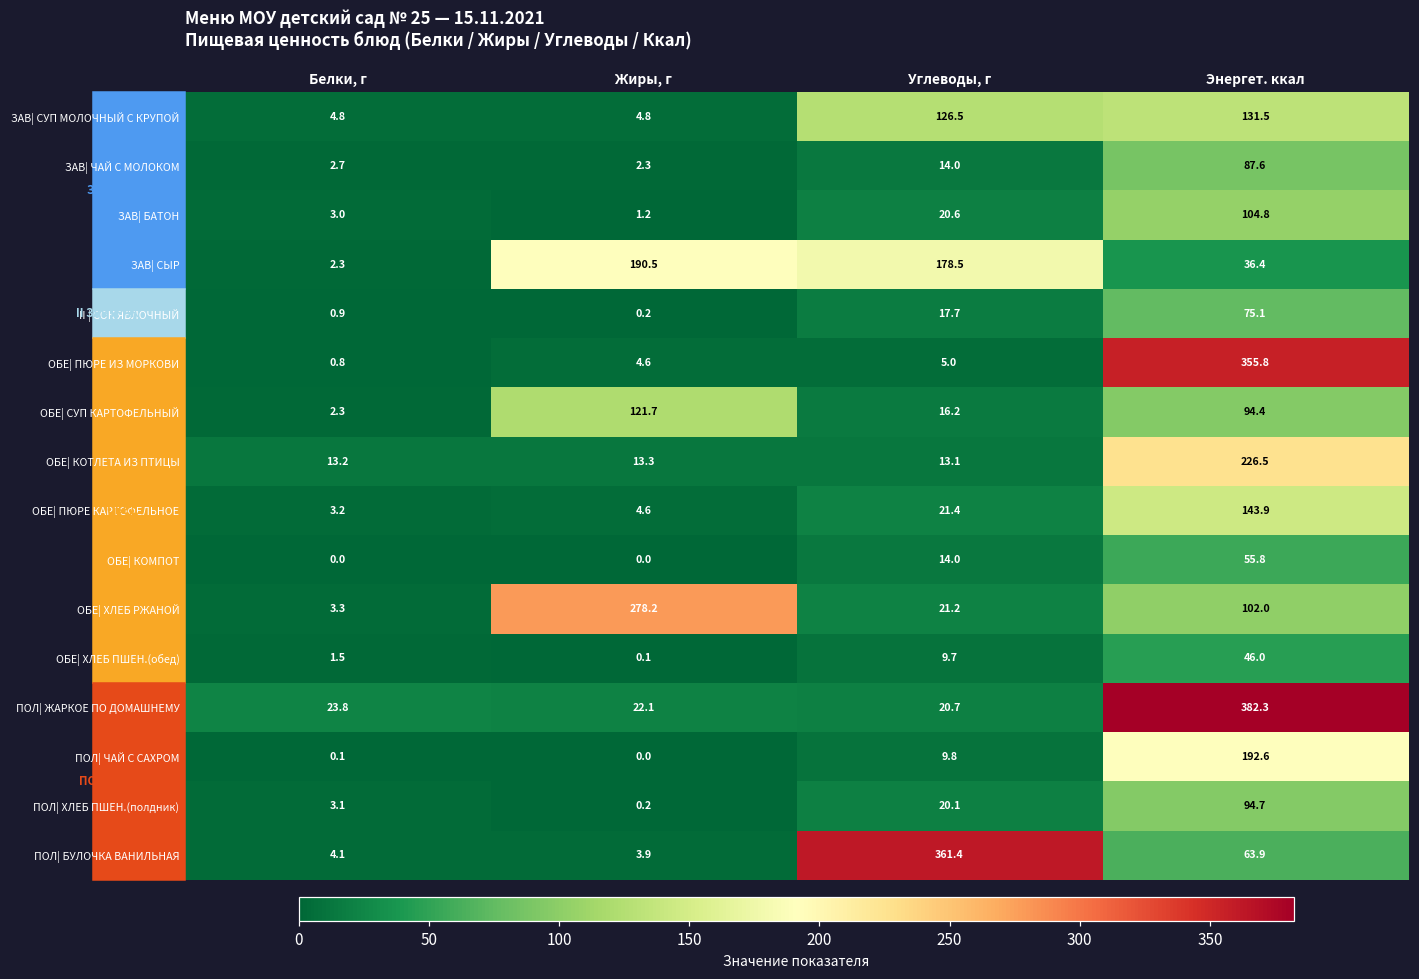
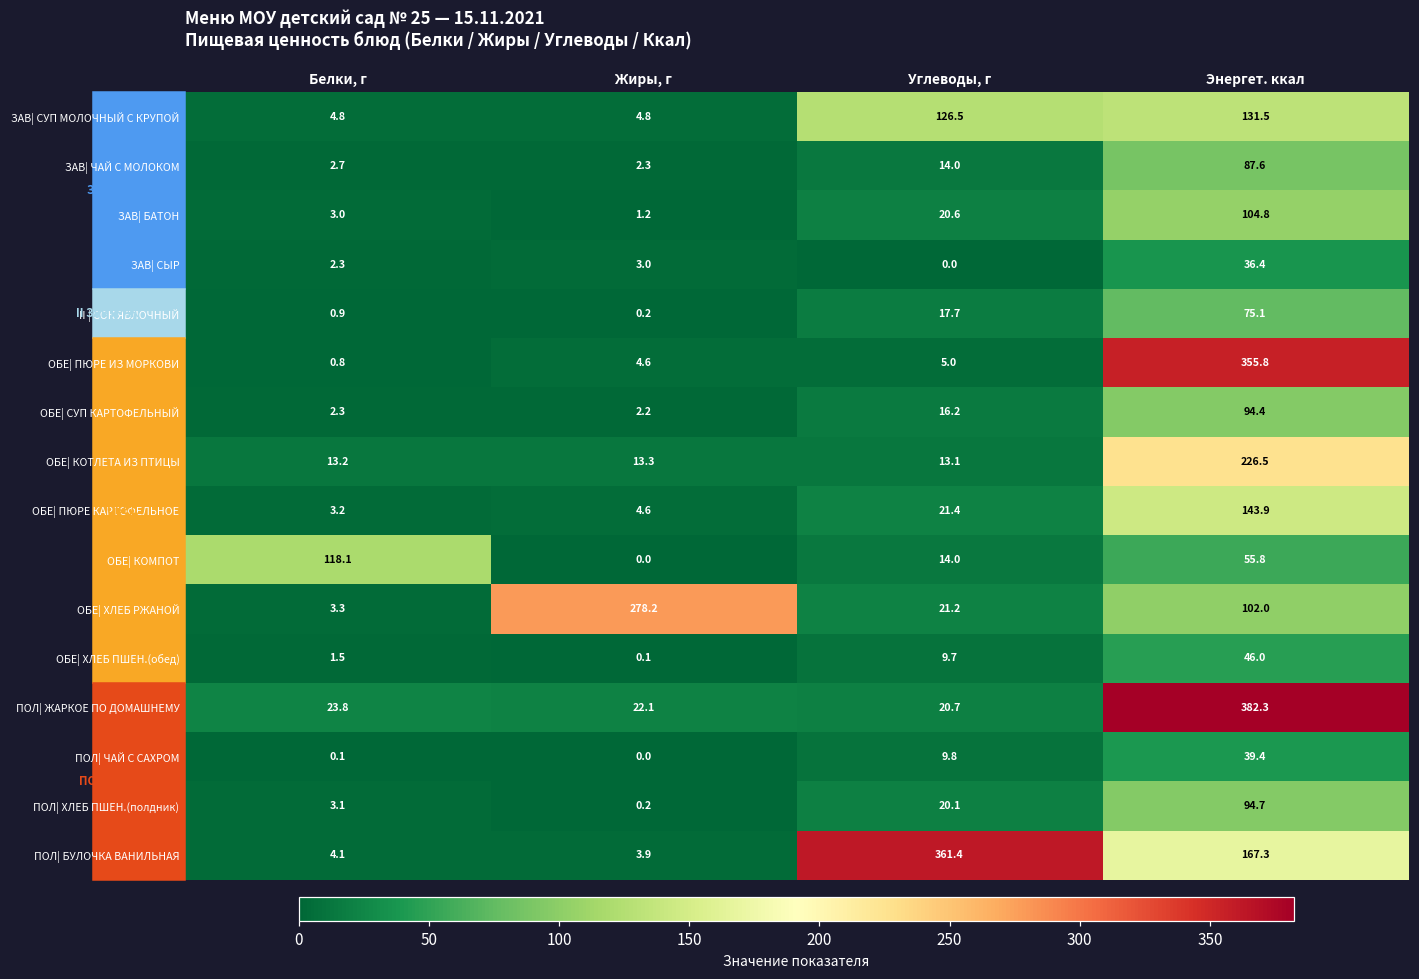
  {
    "ЗАВ| СУП МОЛОЧНЫЙ С КРУПОЙ": {
      "Белки, г": 4.8,
      "Жиры, г": 4.8,
      "Углеводы, г": 126.5,
      "Энергет. ккал": 131.5
    },
    "ЗАВ| ЧАЙ С МОЛОКОМ": {
      "Белки, г": 2.7,
      "Жиры, г": 2.3,
      "Углеводы, г": 14.0,
      "Энергет. ккал": 87.6
    },
    "ЗАВ| БАТОН": {
      "Белки, г": 3.0,
      "Жиры, г": 1.2,
      "Углеводы, г": 20.6,
      "Энергет. ккал": 104.8
    },
    "ЗАВ| СЫР": {
      "Белки, г": 2.3,
-     "Жиры, г": 190.5,
-     "Углеводы, г": 178.5,
+     "Жиры, г": 3.0,
+     "Углеводы, г": 0.0,
      "Энергет. ккал": 36.4
    },
    "II | СОК ЯБЛОЧНЫЙ": {
      "Белки, г": 0.9,
      "Жиры, г": 0.2,
      "Углеводы, г": 17.7,
      "Энергет. ккал": 75.1
    },
    "ОБЕ| ПЮРЕ ИЗ МОРКОВИ": {
      "Белки, г": 0.8,
      "Жиры, г": 4.6,
      "Углеводы, г": 5.0,
      "Энергет. ккал": 355.8
    },
    "ОБЕ| СУП КАРТОФЕЛЬНЫЙ": {
      "Белки, г": 2.3,
-     "Жиры, г": 121.7,
+     "Жиры, г": 2.2,
      "Углеводы, г": 16.2,
      "Энергет. ккал": 94.4
    },
    "ОБЕ| КОТЛЕТА ИЗ ПТИЦЫ": {
      "Белки, г": 13.2,
      "Жиры, г": 13.3,
      "Углеводы, г": 13.1,
      "Энергет. ккал": 226.5
    },
    "ОБЕ| ПЮРЕ КАРТОФЕЛЬНОЕ": {
      "Белки, г": 3.2,
      "Жиры, г": 4.6,
      "Углеводы, г": 21.4,
      "Энергет. ккал": 143.9
    },
    "ОБЕ| КОМПОТ": {
-     "Белки, г": 0.0,
+     "Белки, г": 118.1,
      "Жиры, г": 0.0,
      "Углеводы, г": 14.0,
      "Энергет. ккал": 55.8
    },
    "ОБЕ| ХЛЕБ РЖАНОЙ": {
      "Белки, г": 3.3,
      "Жиры, г": 278.2,
      "Углеводы, г": 21.2,
      "Энергет. ккал": 102.0
    },
    "ОБЕ| ХЛЕБ ПШЕН.(обед)": {
      "Белки, г": 1.5,
      "Жиры, г": 0.1,
      "Углеводы, г": 9.7,
      "Энергет. ккал": 46.0
    },
    "ПОЛ| ЖАРКОЕ ПО ДОМАШНЕМУ": {
      "Белки, г": 23.8,
      "Жиры, г": 22.1,
      "Углеводы, г": 20.7,
      "Энергет. ккал": 382.3
    },
    "ПОЛ| ЧАЙ С САХРОМ": {
      "Белки, г": 0.1,
      "Жиры, г": 0.0,
      "Углеводы, г": 9.8,
-     "Энергет. ккал": 192.6
+     "Энергет. ккал": 39.4
    },
    "ПОЛ| ХЛЕБ ПШЕН.(полдник)": {
      "Белки, г": 3.1,
      "Жиры, г": 0.2,
      "Углеводы, г": 20.1,
      "Энергет. ккал": 94.7
    },
    "ПОЛ| БУЛОЧКА ВАНИЛЬНАЯ": {
      "Белки, г": 4.1,
      "Жиры, г": 3.9,
      "Углеводы, г": 361.4,
-     "Энергет. ккал": 63.9
+     "Энергет. ккал": 167.3
    }
  }
